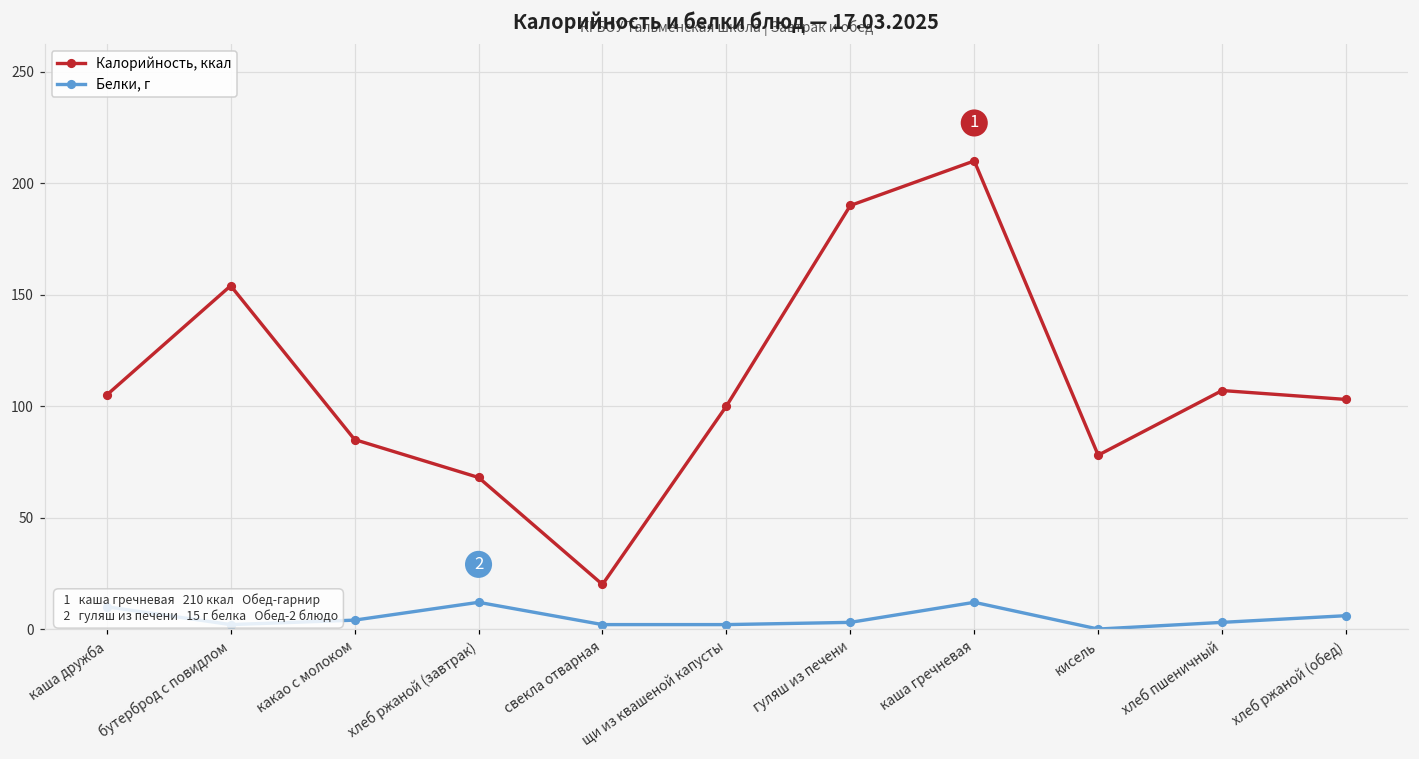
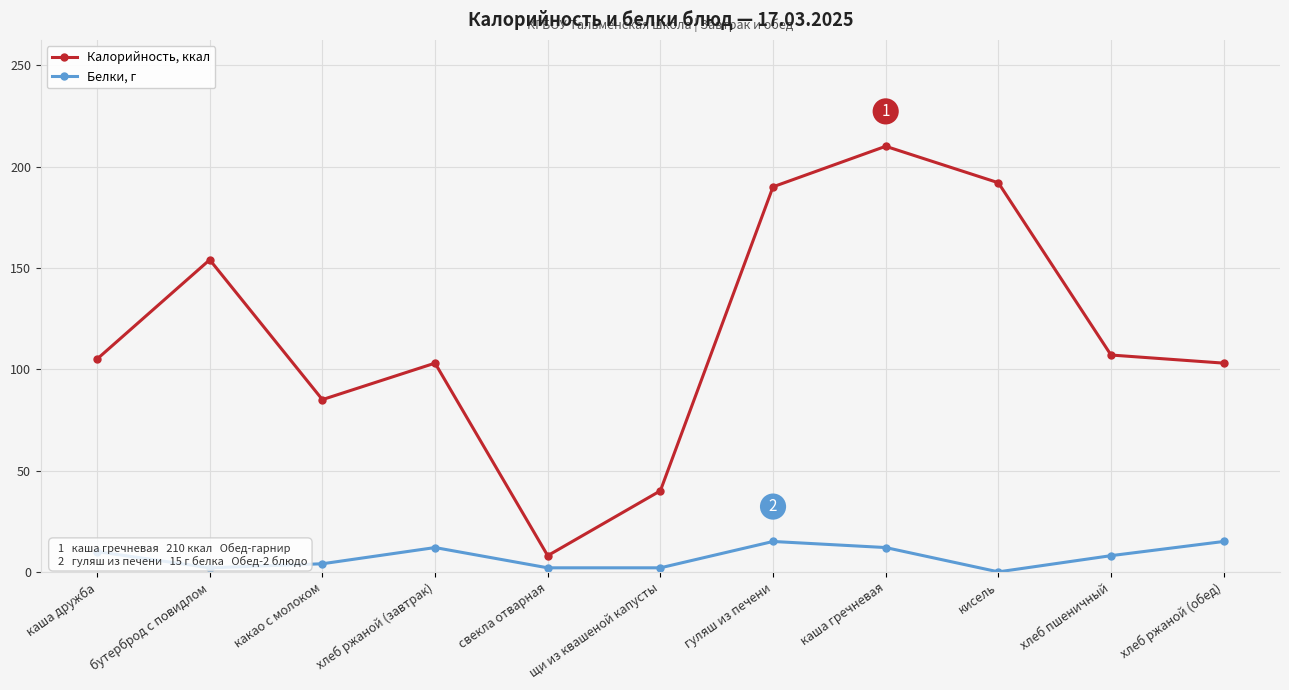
  {
    "Калорийность, ккал": {
      "каша дружба": 105,
      "бутерброд с повидлом": 154,
      "какао с молоком": 85,
-     "хлеб ржаной (завтрак)": 68,
-     "свекла отварная": 20,
-     "щи из квашеной капусты": 100,
+     "хлеб ржаной (завтрак)": 103,
+     "свекла отварная": 8,
+     "щи из квашеной капусты": 40,
      "гуляш из печени": 190,
      "каша гречневая": 210,
-     "кисель": 78,
+     "кисель": 192,
      "хлеб пшеничный": 107,
      "хлеб ржаной (обед)": 103
    },
    "Белки, г": {
      "какао с молоком": 4,
      "хлеб ржаной (завтрак)": 12,
      "свекла отварная": 2,
      "щи из квашеной капусты": 2,
-     "гуляш из печени": 3,
+     "гуляш из печени": 15,
      "каша гречневая": 12,
      "кисель": 0,
-     "хлеб пшеничный": 3,
-     "хлеб ржаной (обед)": 6
+     "хлеб пшеничный": 8,
+     "хлеб ржаной (обед)": 15
    }
  }
